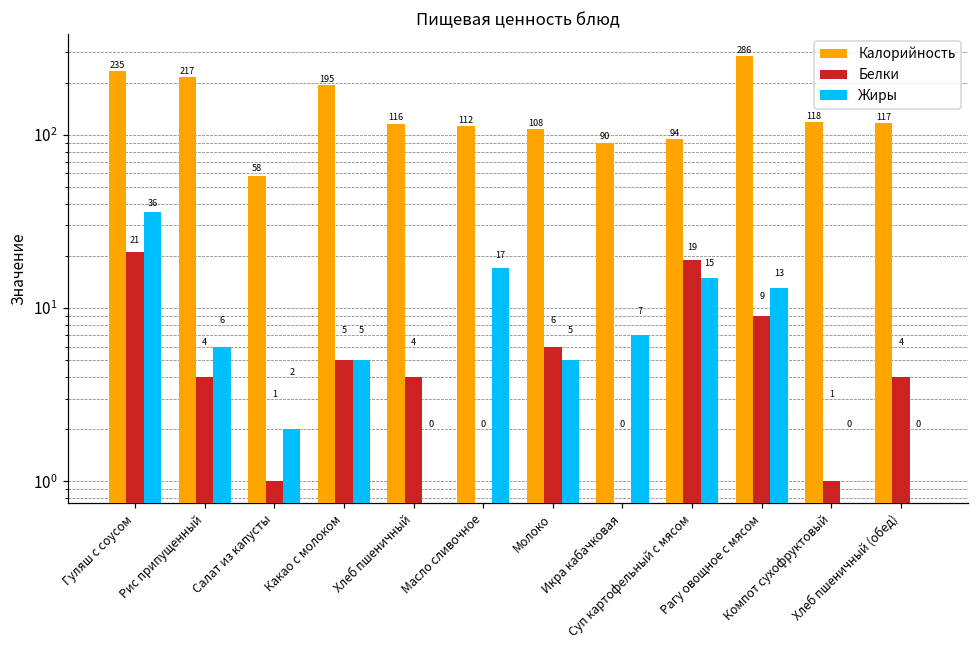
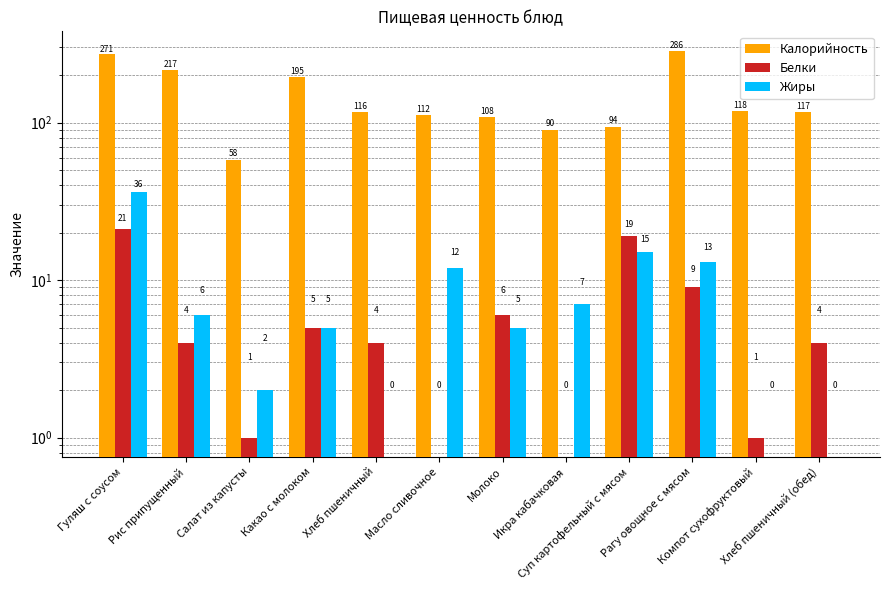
  {
    "Калорийность": {
-     "Гуляш с соусом": 235,
+     "Гуляш с соусом": 271,
      "Рис припущенный": 217,
      "Салат из капусты": 58,
      "Какао с молоком": 195,
      "Хлеб пшеничный": 116,
      "Масло сливочное": 112,
      "Молоко": 108,
      "Икра кабачковая": 90,
      "Суп картофельный с мясом": 94,
      "Рагу овощное с мясом": 286,
      "Компот сухофруктовый": 118,
      "Хлеб пшеничный (обед)": 117
    },
    "Белки": {
      "Гуляш с соусом": 21,
      "Какао с молоком": 5,
      "Молоко": 6,
      "Суп картофельный с мясом": 19,
      "Рагу овощное с мясом": 9
    },
    "Жиры": {
      "Гуляш с соусом": 36,
      "Рис припущенный": 6,
      "Какао с молоком": 5,
-     "Масло сливочное": 17,
+     "Масло сливочное": 12,
      "Молоко": 5,
      "Икра кабачковая": 7,
      "Суп картофельный с мясом": 15,
      "Рагу овощное с мясом": 13
    }
  }
